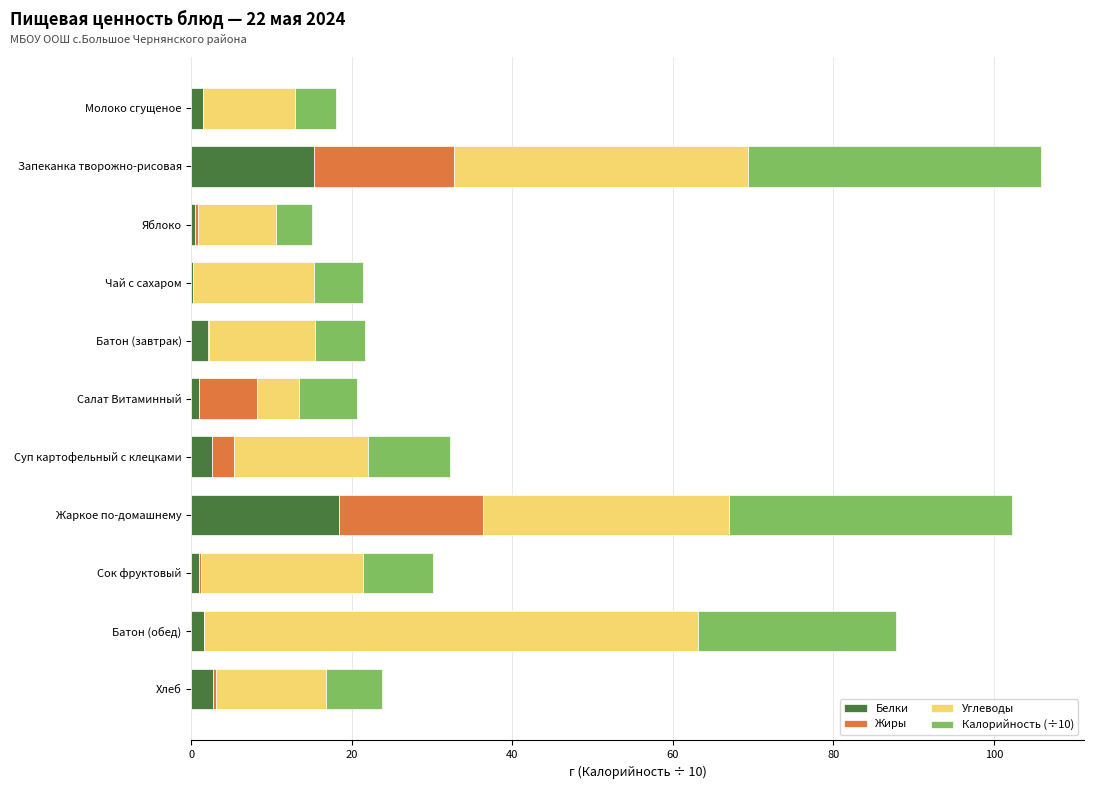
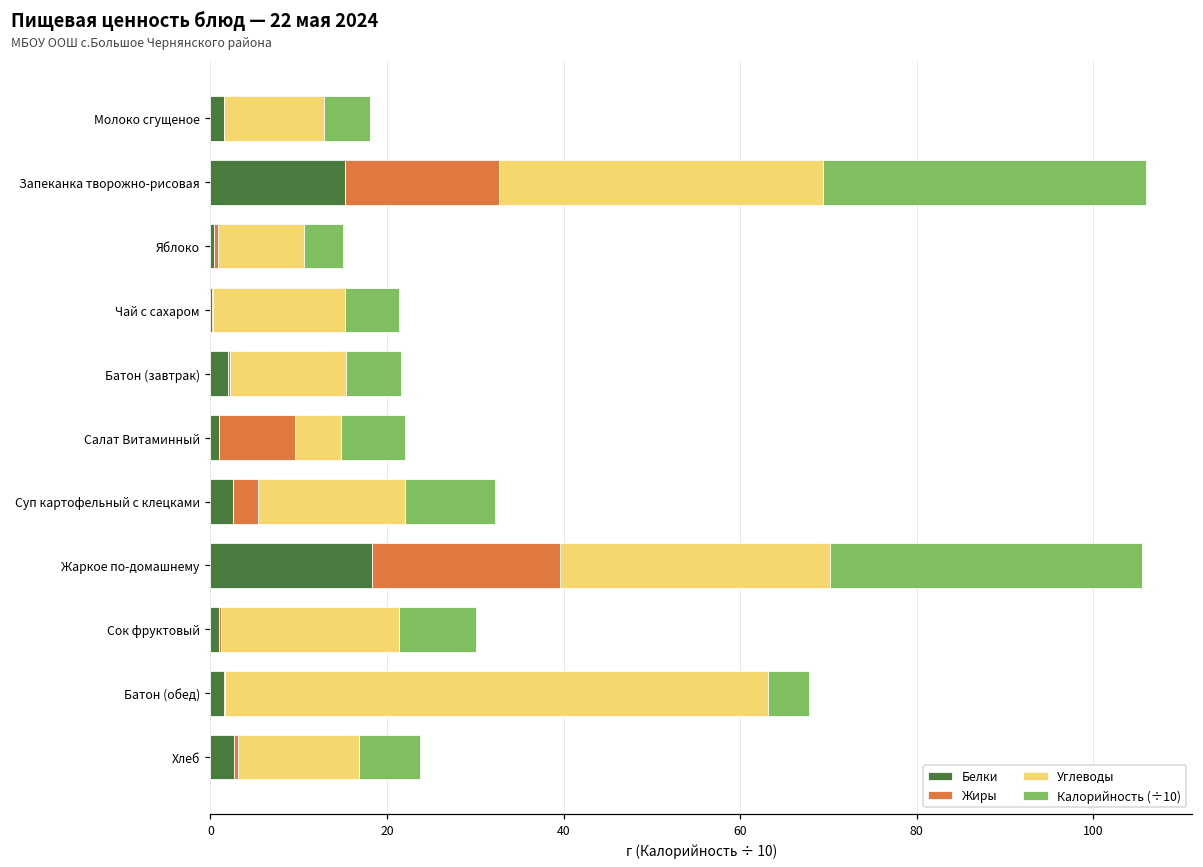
  {
    "Белки": {
      "Молоко сгущеное": 2,
      "Запеканка творожно-рисовая": 15,
      "Яблоко": 0,
      "Батон (завтрак)": 2,
      "Салат Витаминный": 1,
      "Суп картофельный с клецками": 3,
      "Жаркое по-домашнему": 18,
      "Сок фруктовый": 1,
      "Батон (обед)": 2,
      "Хлеб": 3
    },
    "Жиры": {
      "Молоко сгущеное": 0,
      "Запеканка творожно-рисовая": 17,
      "Яблоко": 0,
-     "Салат Витаминный": 7,
+     "Салат Витаминный": 9,
      "Суп картофельный с клецками": 3,
-     "Жаркое по-домашнему": 18,
+     "Жаркое по-домашнему": 21,
      "Хлеб": 0
    },
    "Углеводы": {
      "Молоко сгущеное": 11,
      "Запеканка творожно-рисовая": 37,
      "Яблоко": 10,
      "Чай с сахаром": 15,
      "Батон (завтрак)": 13,
      "Салат Витаминный": 5,
      "Суп картофельный с клецками": 17,
      "Жаркое по-домашнему": 31,
      "Сок фруктовый": 20,
      "Батон (обед)": 62,
      "Хлеб": 14
    },
    "Калорийность (÷10)": {
      "Молоко сгущеное": 5,
      "Запеканка творожно-рисовая": 37,
      "Яблоко": 4,
      "Чай с сахаром": 6,
      "Батон (завтрак)": 6,
      "Салат Витаминный": 7,
      "Суп картофельный с клецками": 10,
      "Жаркое по-домашнему": 35,
      "Сок фруктовый": 9,
-     "Батон (обед)": 25,
+     "Батон (обед)": 5,
      "Хлеб": 7
    }
  }
